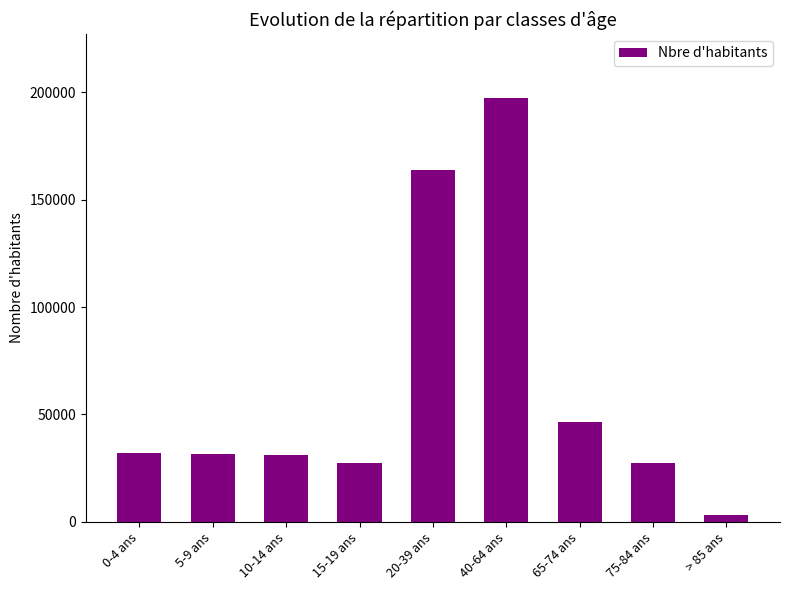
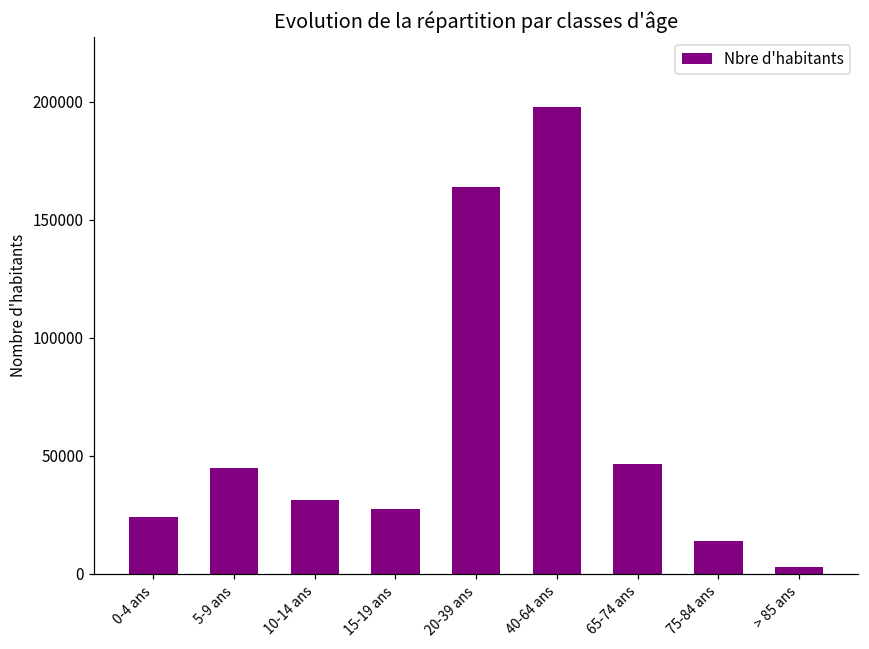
  {
-   "0-4 ans": 32000,
-   "5-9 ans": 31000,
+   "0-4 ans": 24000,
+   "5-9 ans": 45000,
    "10-14 ans": 31000,
    "15-19 ans": 27000,
    "20-39 ans": 164000,
    "40-64 ans": 198000,
    "65-74 ans": 46000,
-   "75-84 ans": 28000,
+   "75-84 ans": 14000,
    "> 85 ans": 3000
  }
